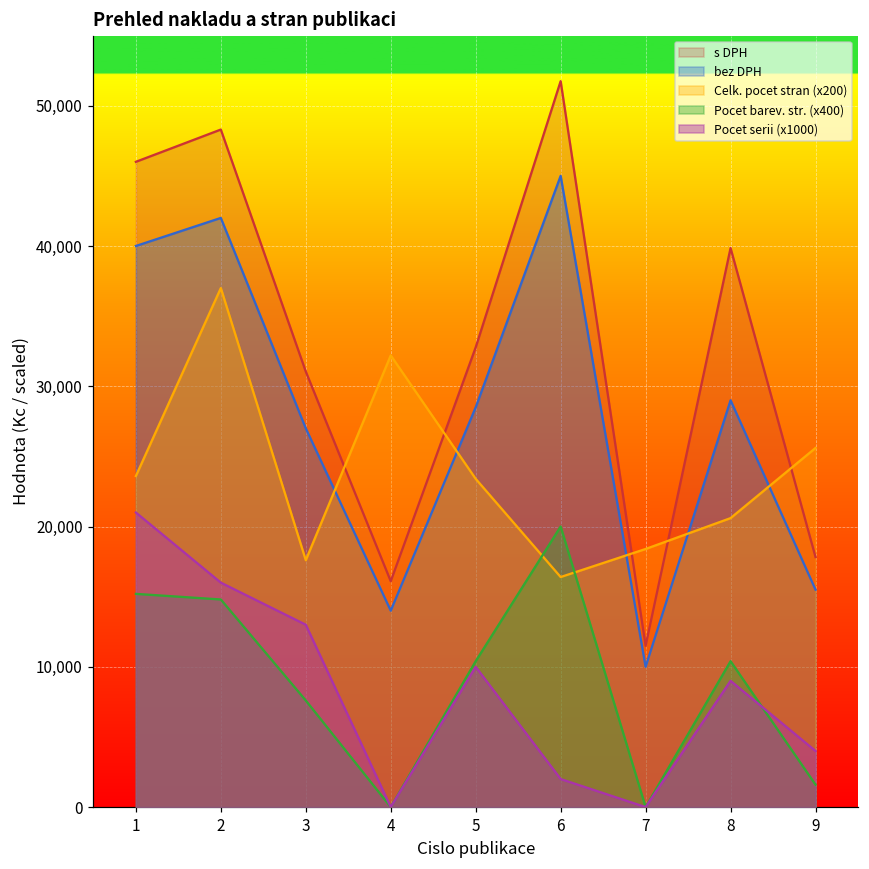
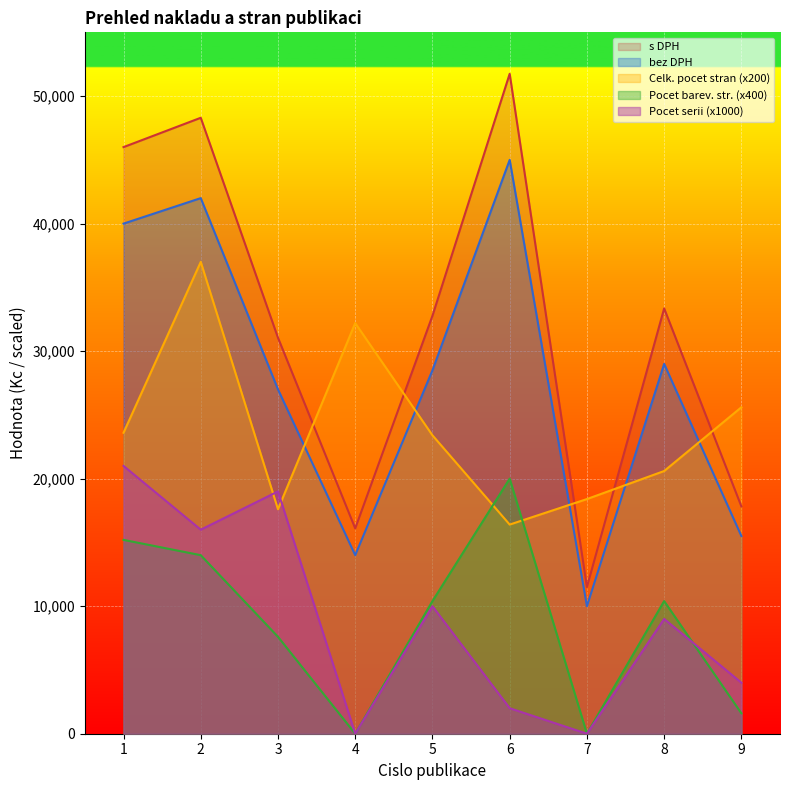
  {
    "s DPH": {
      "1": "46,000",
      "2": "48,300",
      "3": "31,100",
      "4": "16,100",
      "5": "32,800",
      "6": "51,800",
      "7": "11,500",
-     "8": "39,900",
+     "8": "33,400",
      "9": "17,800"
    },
    "bez DPH": {
      "1": "40,000",
      "2": "42,000",
      "3": "27,000",
      "4": "14,000",
      "5": "28,500",
      "6": "45,000",
      "7": "10,000",
      "8": "29,000",
      "9": "15,500"
    },
    "Celk. pocet stran (x200)": {
      "1": "23,600",
      "2": "37,000",
      "3": "17,600",
      "4": "32,200",
      "5": "23,400",
      "6": "16,400",
      "7": "18,400",
      "8": "20,600",
      "9": "25,600"
    },
    "Pocet barev. str. (x400)": {
      "1": "15,200",
-     "2": "14,800",
+     "2": "14,000",
      "3": "7,600",
      "5": "10,400",
      "6": "20,000",
      "8": "10,400",
      "9": "1,600"
    },
    "Pocet serii (x1000)": {
      "1": "21,000",
      "2": "16,000",
-     "3": "13,000",
+     "3": "19,000",
      "5": "10,000",
      "6": "2,000",
      "8": "9,000",
      "9": "4,000"
    }
  }
